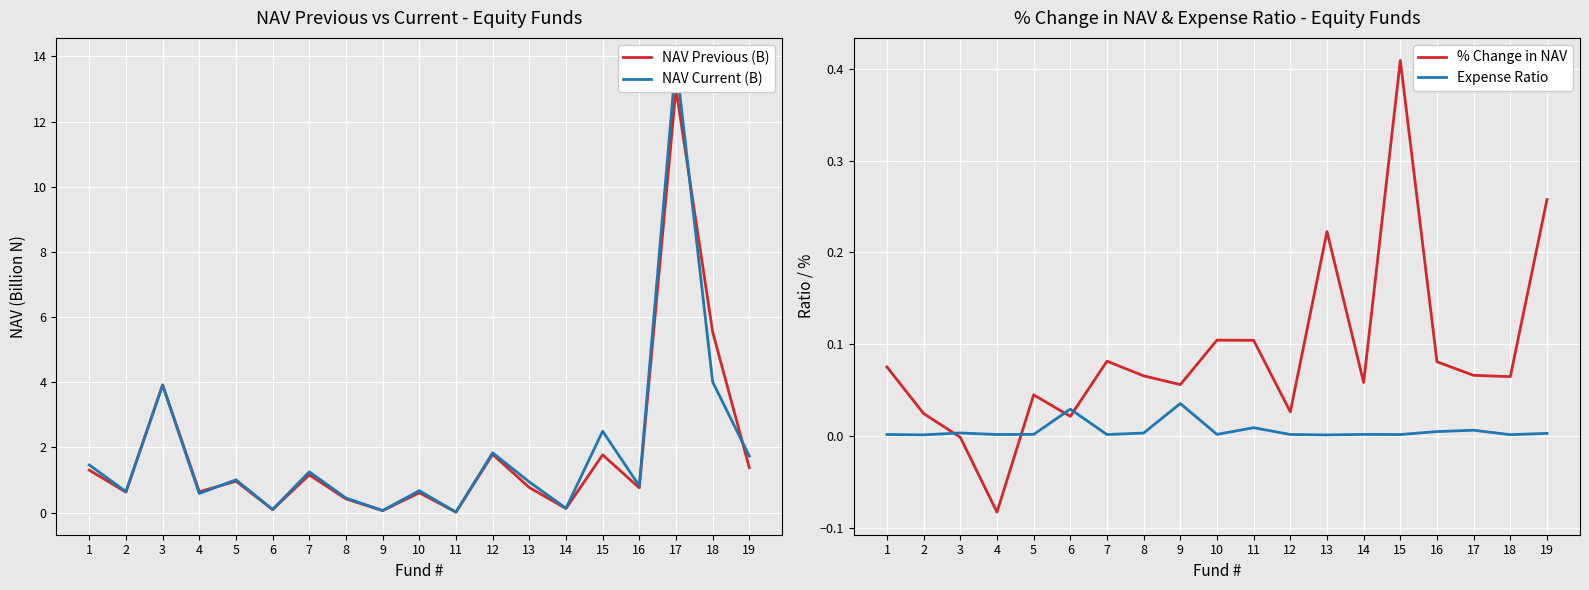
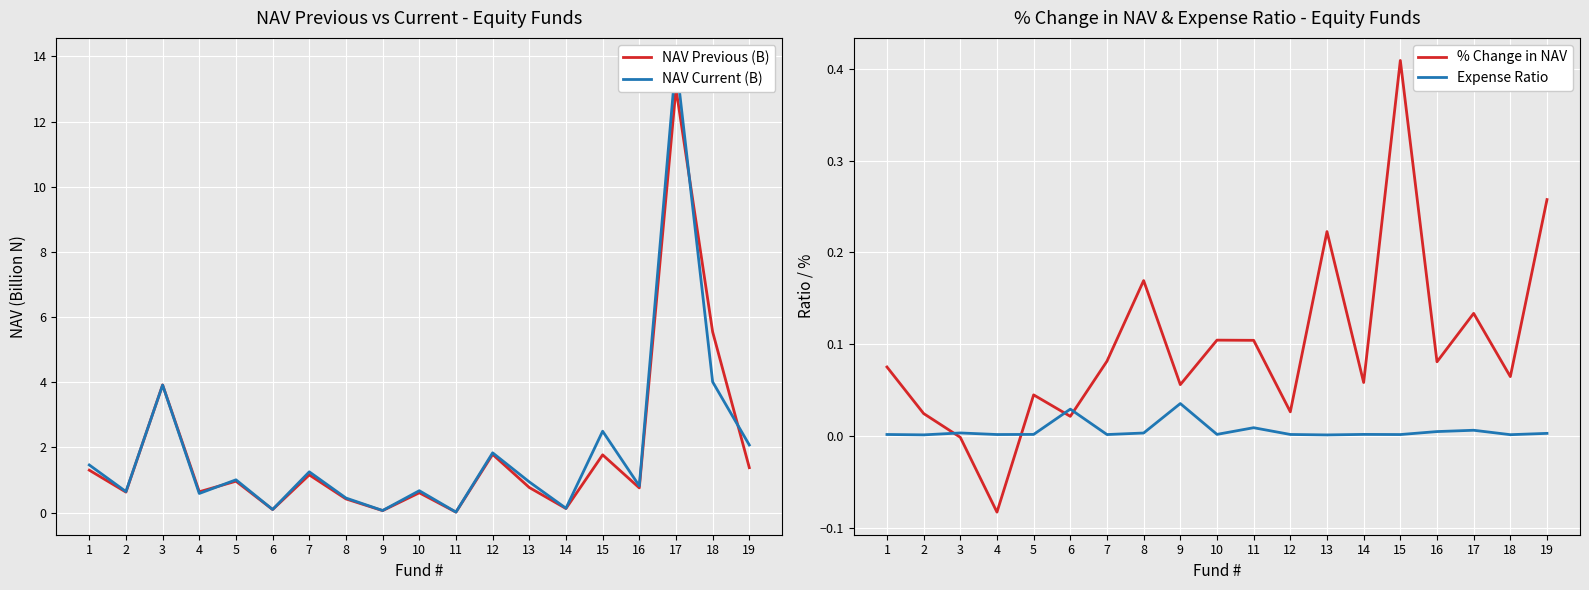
  {
    "NAV Previous vs Current - Equity Funds": {
      "NAV Previous (B)": {
        "1": 1.3,
        "7": 1.2,
        "13": 0.8,
        "15": 1.8,
        "18": 5.5,
        "19": 1.4
      },
      "NAV Current (B)": {
        "1": 1.5,
        "7": 1.3,
        "13": 0.9,
        "15": 2.5,
        "18": 4.0,
-       "19": 1.7
+       "19": 2.1
      }
    },
    "% Change in NAV & Expense Ratio - Equity Funds": {
      "% Change in NAV": {
        "1": 0.08,
        "2": 0.02,
        "3": 0.00,
        "4": -0.08,
        "5": 0.04,
        "6": 0.02,
        "7": 0.08,
-       "8": 0.07,
+       "8": 0.17,
        "9": 0.06,
        "10": 0.10,
        "11": 0.10,
        "12": 0.03,
        "13": 0.22,
        "14": 0.06,
        "15": 0.41,
        "16": 0.08,
-       "17": 0.07,
+       "17": 0.13,
        "18": 0.06,
        "19": 0.26
      },
      "Expense Ratio": {
        "1": 0.00,
        "2": 0.00,
        "3": 0.00,
        "4": 0.00,
        "5": 0.00,
        "6": 0.03,
        "7": 0.00,
        "8": 0.00,
        "9": 0.04,
        "10": 0.00,
        "11": 0.01,
        "12": 0.00,
        "13": 0.00,
        "14": 0.00,
        "15": 0.00,
        "16": 0.00,
        "17": 0.01,
        "18": 0.00,
        "19": 0.00
      }
    }
  }
